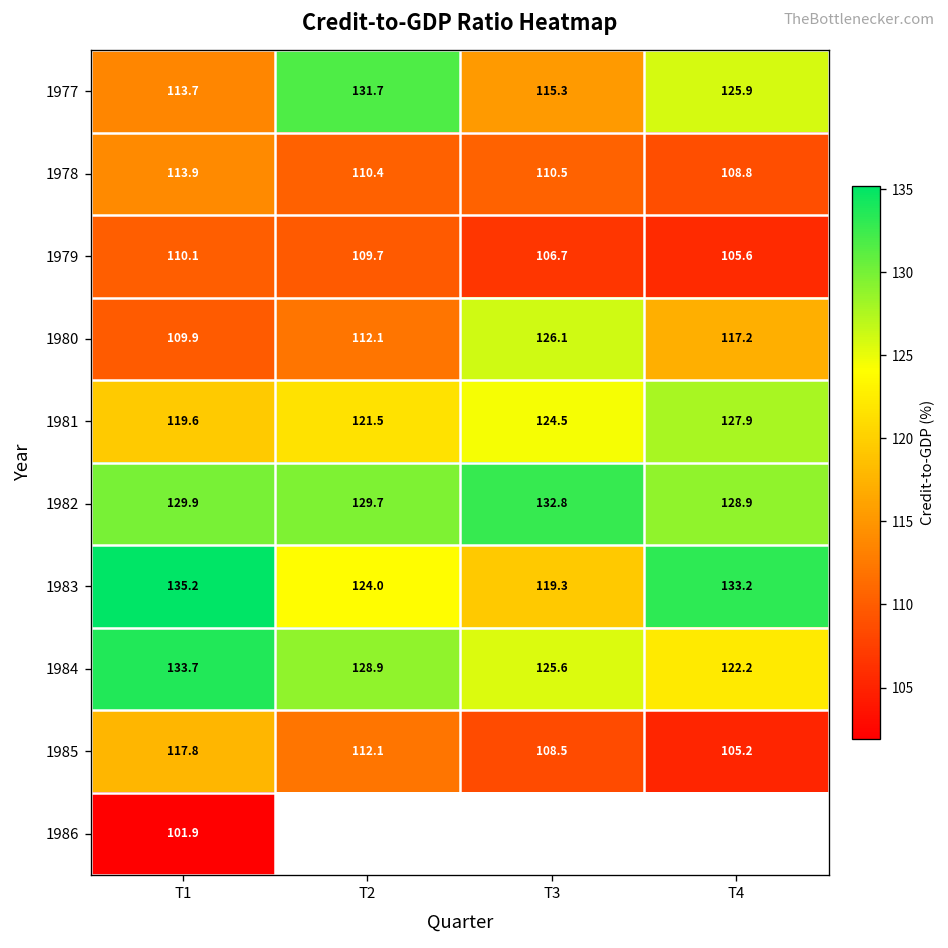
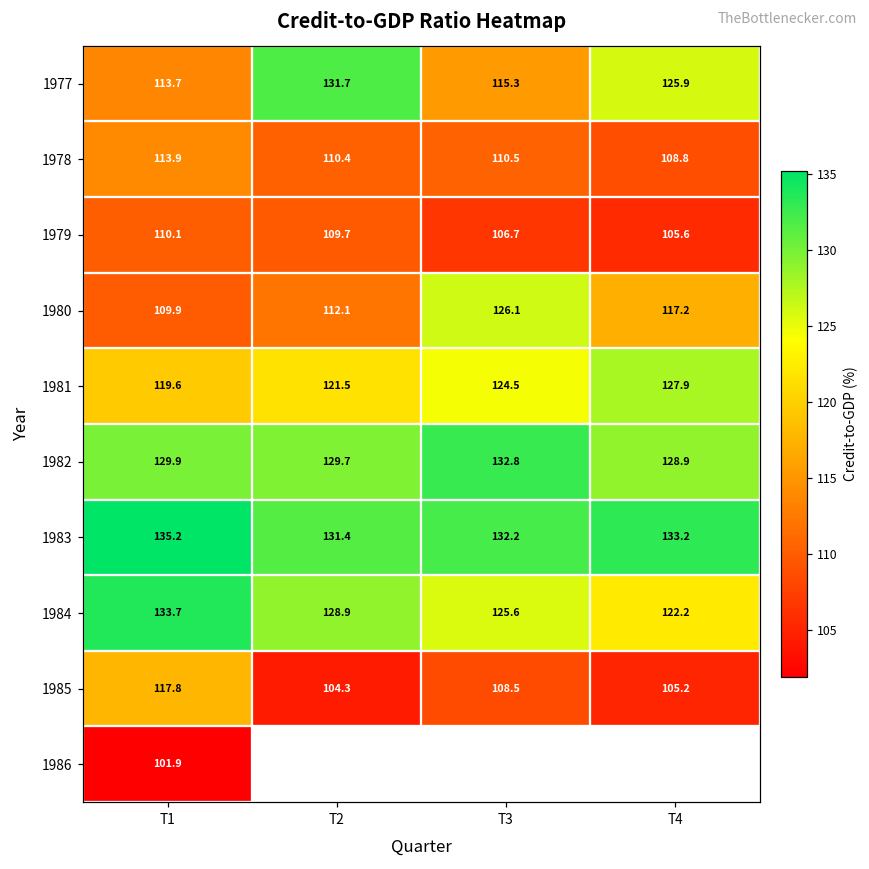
  {
    "1977": {
      "T1": 113.7,
      "T2": 131.7,
      "T3": 115.3,
      "T4": 125.9
    },
    "1978": {
      "T1": 113.9,
      "T2": 110.4,
      "T3": 110.5,
      "T4": 108.8
    },
    "1979": {
      "T1": 110.1,
      "T2": 109.7,
      "T3": 106.7,
      "T4": 105.6
    },
    "1980": {
      "T1": 109.9,
      "T2": 112.1,
      "T3": 126.1,
      "T4": 117.2
    },
    "1981": {
      "T1": 119.6,
      "T2": 121.5,
      "T3": 124.5,
      "T4": 127.9
    },
    "1982": {
      "T1": 129.9,
      "T2": 129.7,
      "T3": 132.8,
      "T4": 128.9
    },
    "1983": {
      "T1": 135.2,
-     "T2": 124.0,
-     "T3": 119.3,
+     "T2": 131.4,
+     "T3": 132.2,
      "T4": 133.2
    },
    "1984": {
      "T1": 133.7,
      "T2": 128.9,
      "T3": 125.6,
      "T4": 122.2
    },
    "1985": {
      "T1": 117.8,
-     "T2": 112.1,
+     "T2": 104.3,
      "T3": 108.5,
      "T4": 105.2
    },
    "1986": {
      "T1": 101.9
    }
  }
